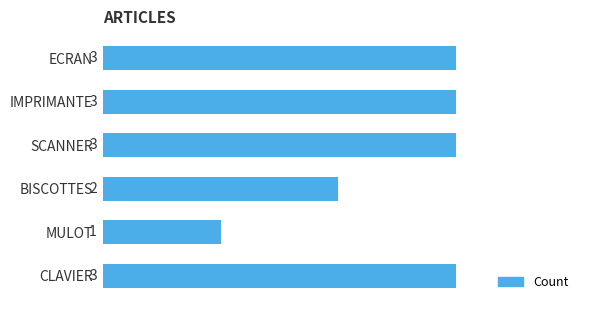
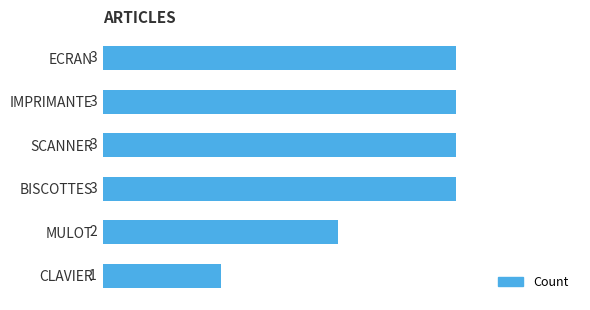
  {
-   "BISCOTTES": 2,
-   "MULOT": 1,
-   "CLAVIER": 3
+   "BISCOTTES": 3,
+   "MULOT": 2,
+   "CLAVIER": 1
  }
